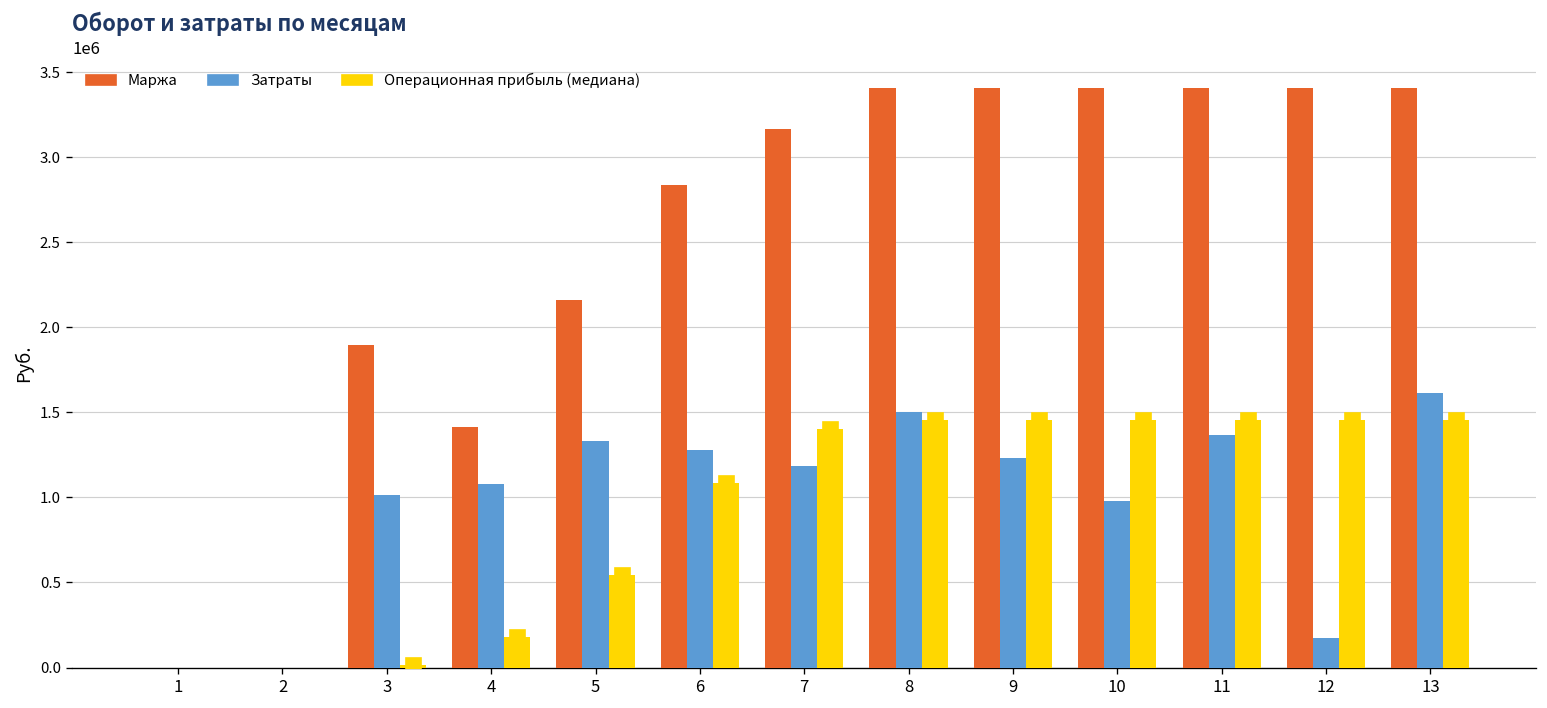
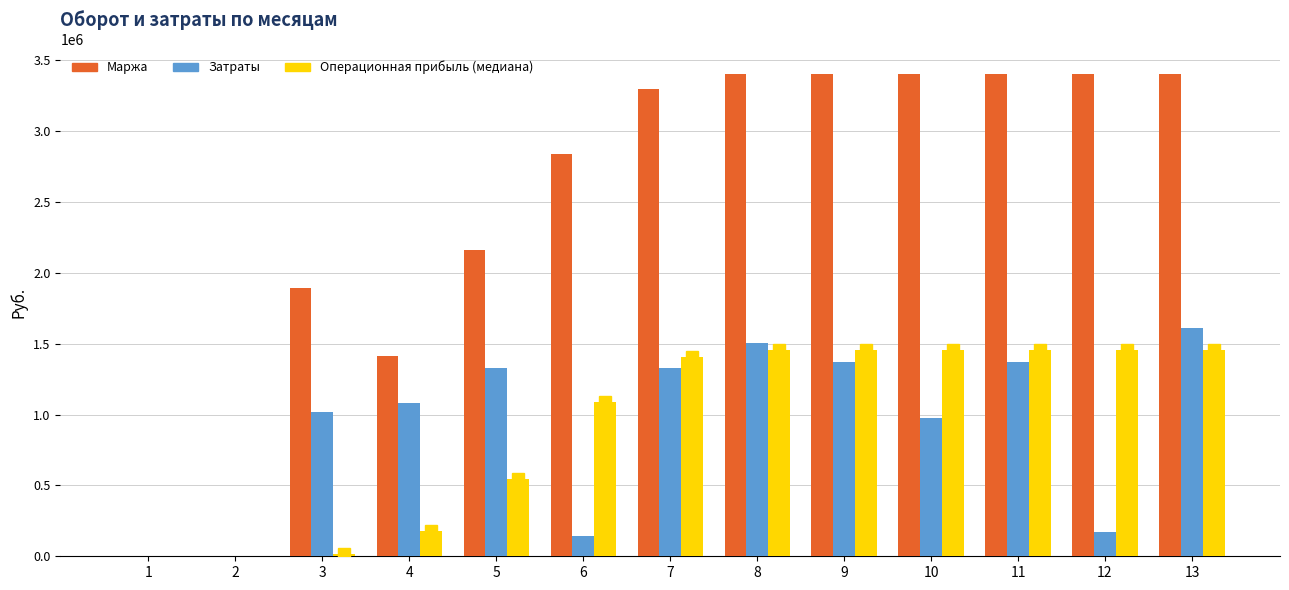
  {
    "Маржа": {
      "1": 0,
      "2": 0,
      "3": 1900000,
      "4": 1410000,
      "5": 2160000,
      "6": 2840000,
-     "7": 3160000,
+     "7": 3290000,
      "8": 3410000,
      "9": 3410000,
      "10": 3410000,
      "11": 3410000,
      "12": 3410000,
      "13": 3410000
    },
    "Затраты": {
      "1": 0,
      "2": 0,
      "3": 1020000,
      "4": 1080000,
      "5": 1330000,
-     "6": 1280000,
-     "7": 1190000,
+     "6": 140000,
+     "7": 1330000,
      "8": 1500000,
-     "9": 1230000,
+     "9": 1370000,
      "10": 980000,
      "11": 1370000,
      "12": 170000,
      "13": 1610000
    }
  }
